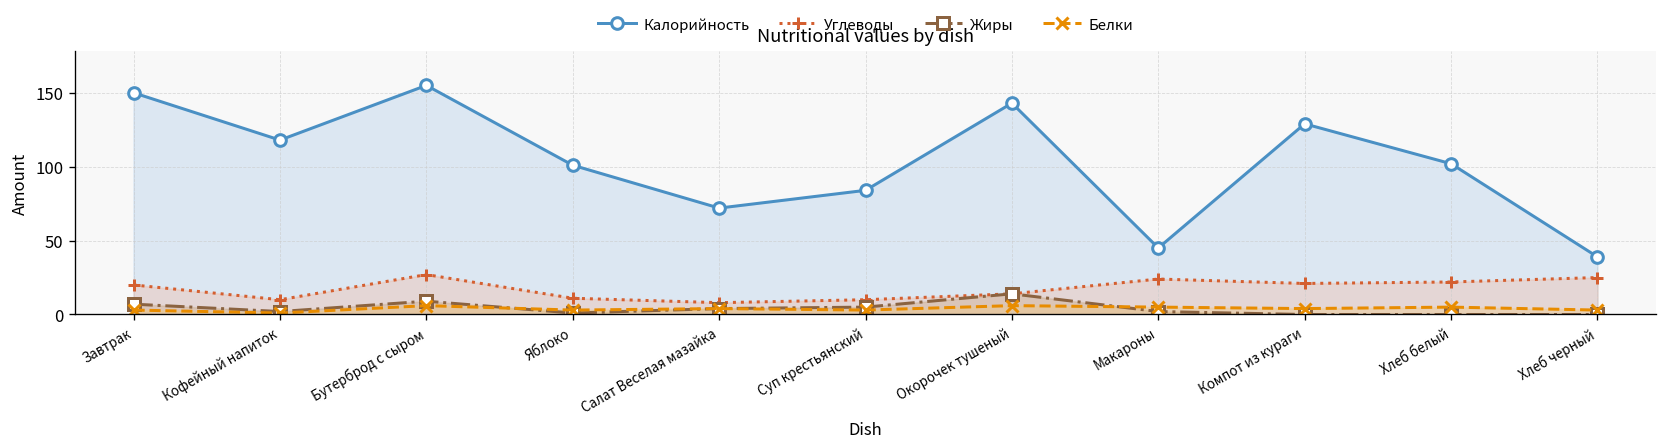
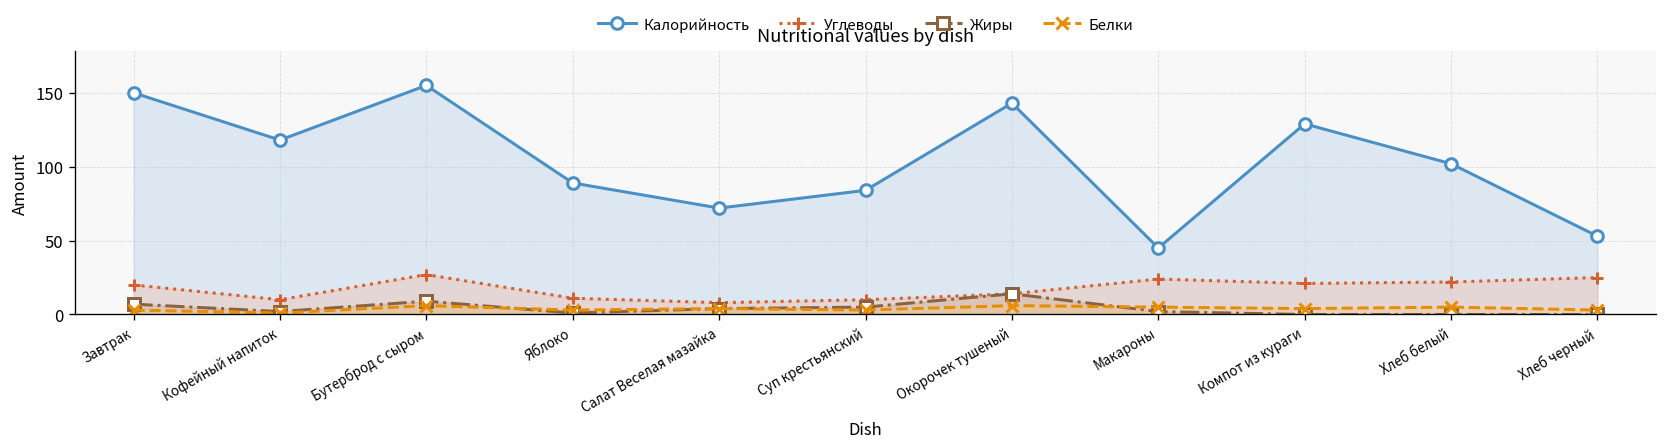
  {
    "Калорийность": {
      "Завтрак": 150,
      "Кофейный напиток": 118,
      "Бутерброд с сыром": 155,
-     "Яблоко": 101,
+     "Яблоко": 89,
      "Салат Веселая мазайка": 72,
      "Суп крестьянский": 84,
      "Окорочек тушеный": 143,
      "Макароны": 45,
      "Компот из кураги": 129,
      "Хлеб белый": 102,
-     "Хлеб черный": 39
+     "Хлеб черный": 53
    },
    "Углеводы": {
      "Завтрак": 20,
      "Кофейный напиток": 10,
      "Бутерброд с сыром": 27,
      "Яблоко": 11,
      "Салат Веселая мазайка": 8,
      "Суп крестьянский": 10,
      "Макароны": 24,
      "Компот из кураги": 21,
      "Хлеб белый": 22,
      "Хлеб черный": 25
    },
    "Жиры": {
      "Завтрак": 7,
      "Бутерброд с сыром": 9,
      "Макароны": 2,
      "Компот из кураги": 0,
      "Хлеб белый": 0,
      "Хлеб черный": 0
    },
    "Белки": {
      "Завтрак": 3,
      "Бутерброд с сыром": 6,
      "Окорочек тушеный": 6,
      "Макароны": 5,
      "Компот из кураги": 4,
      "Хлеб белый": 5,
      "Хлеб черный": 3
    }
  }
